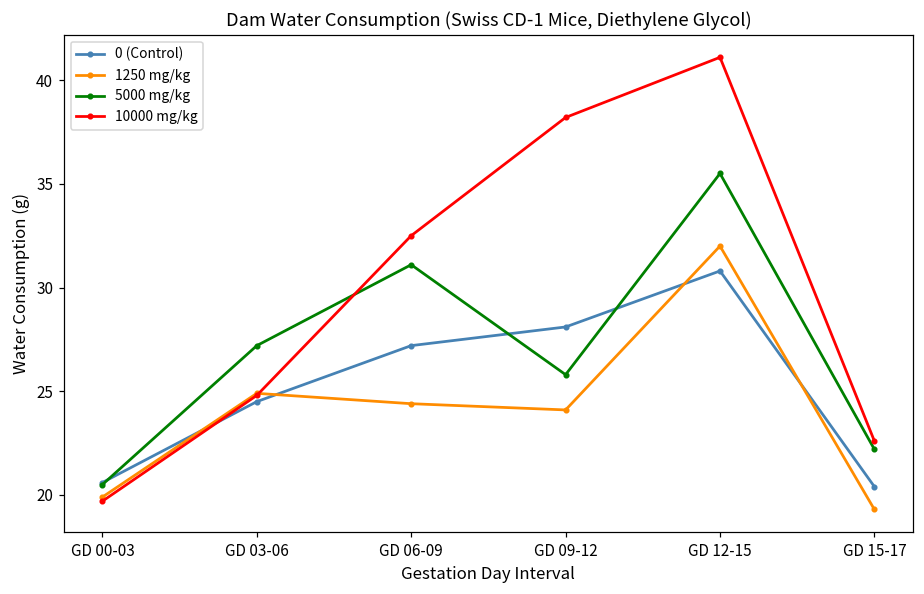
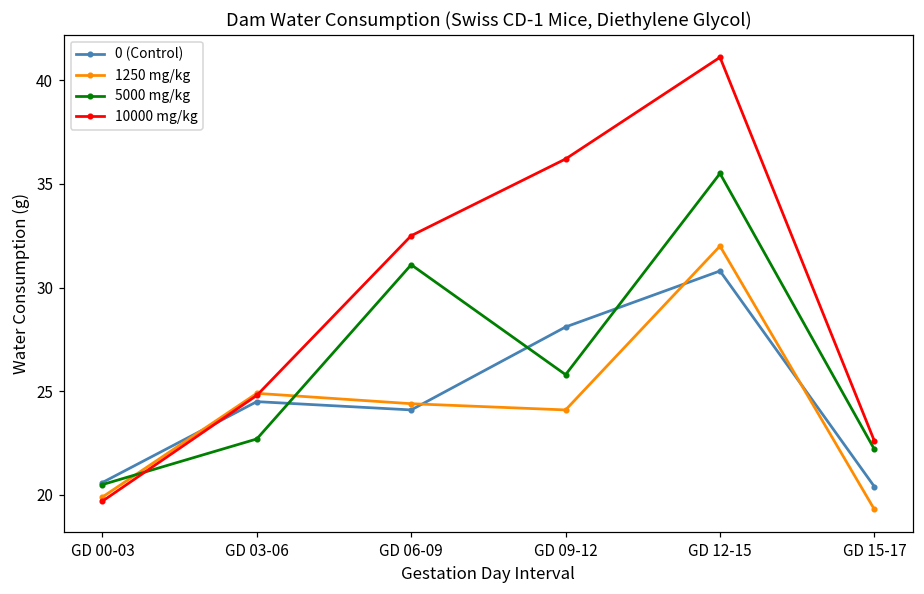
  {
    "0 (Control)": {
      "GD 03-06": 24.5,
-     "GD 06-09": 27.2,
+     "GD 06-09": 24.1,
      "GD 09-12": 28.1,
      "GD 12-15": 30.8,
      "GD 15-17": 20.4
    },
    "1250 mg/kg": {
      "GD 00-03": 19.9,
      "GD 06-09": 24.4,
      "GD 09-12": 24.1,
      "GD 12-15": 32.0,
      "GD 15-17": 19.3
    },
    "5000 mg/kg": {
-     "GD 03-06": 27.2,
+     "GD 03-06": 22.7,
      "GD 06-09": 31.1,
      "GD 09-12": 25.8,
      "GD 12-15": 35.5,
      "GD 15-17": 22.2
    },
    "10000 mg/kg": {
      "GD 00-03": 19.7,
      "GD 06-09": 32.5,
-     "GD 09-12": 38.2,
+     "GD 09-12": 36.2,
      "GD 12-15": 41.1,
      "GD 15-17": 22.6
    }
  }
